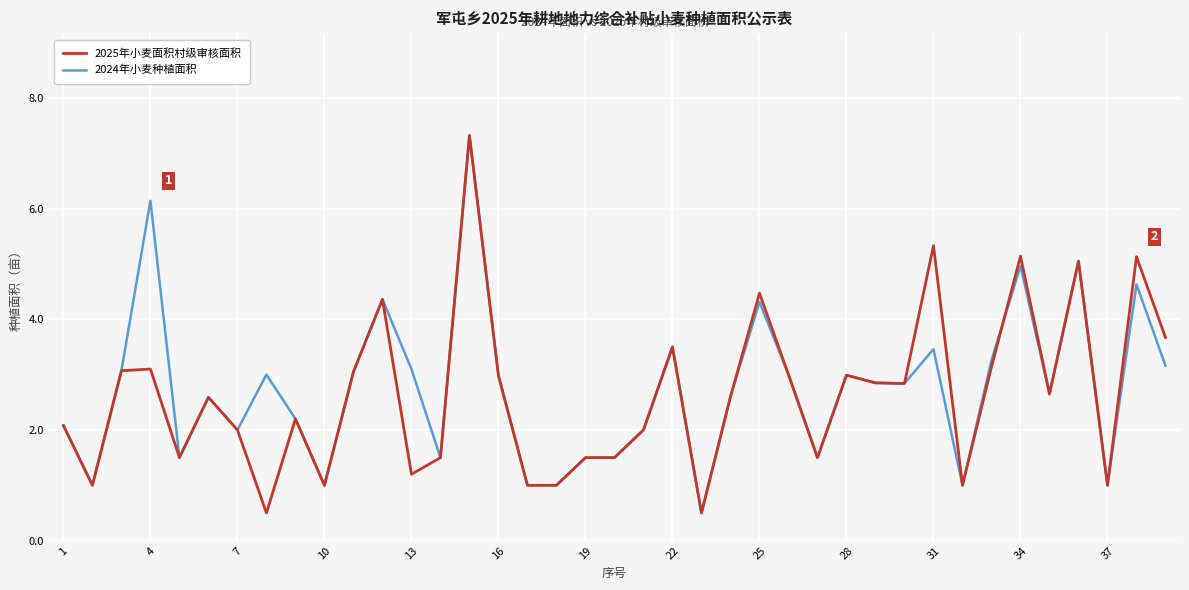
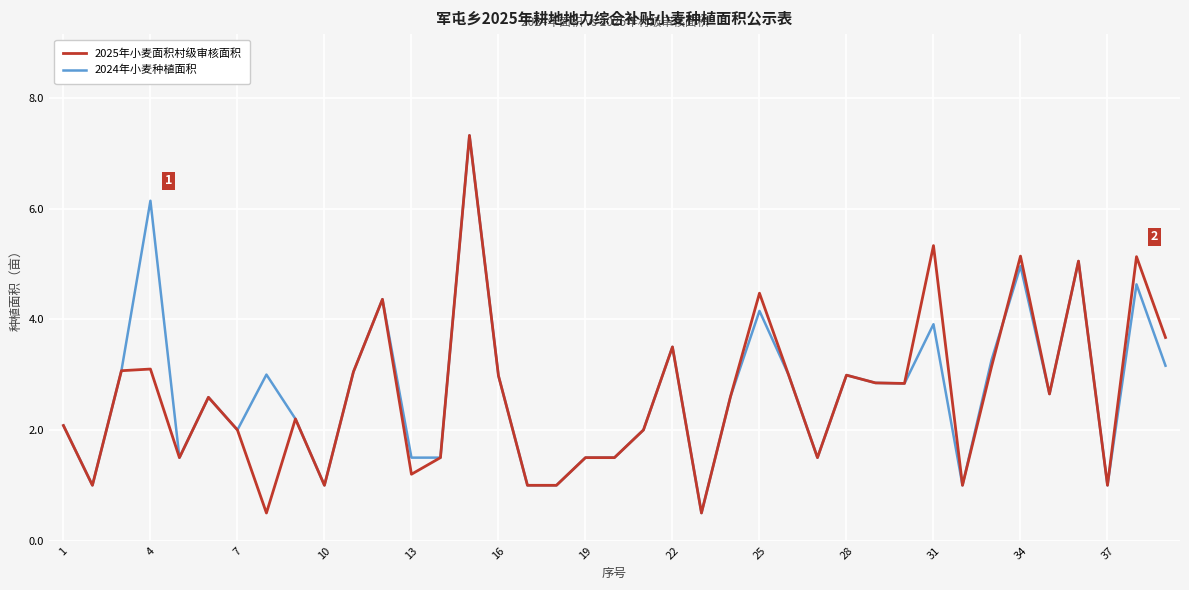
  {
    "2024年小麦种植面积": {
-     "13": 3.1,
-     "25": 4.3,
-     "31": 3.5,
+     "13": 1.5,
+     "25": 4.2,
+     "31": 3.9,
      "34": 5.0
    },
    "2025年小麦面积村级审核面积": {
      "4": 3.1,
      "13": 1.2,
      "25": 4.5,
      "31": 5.3,
      "34": 5.1
    }
  }
